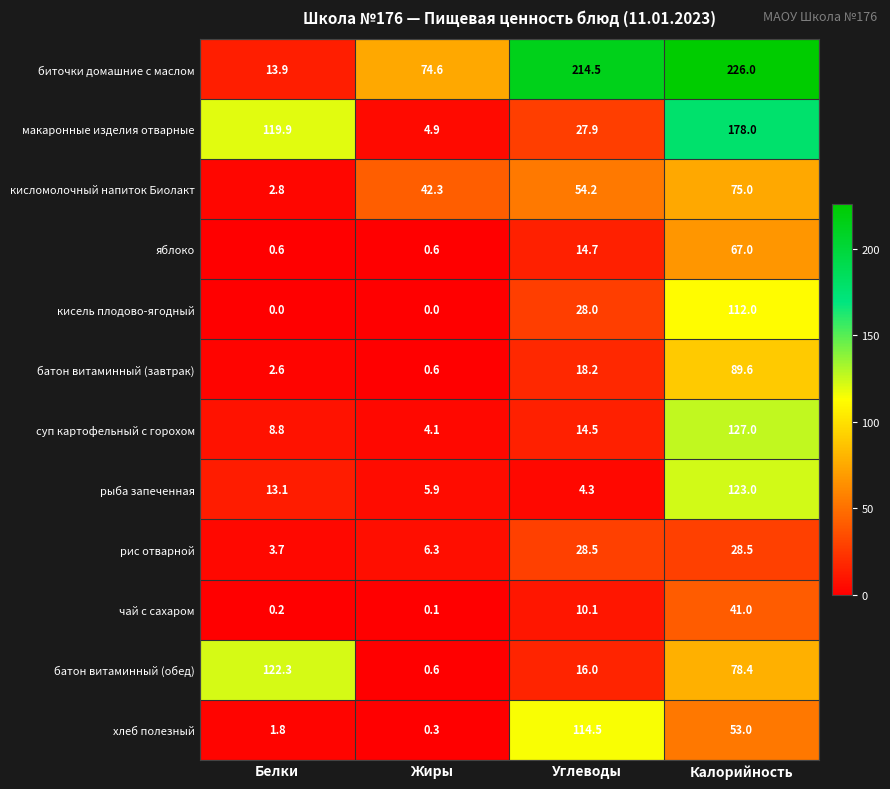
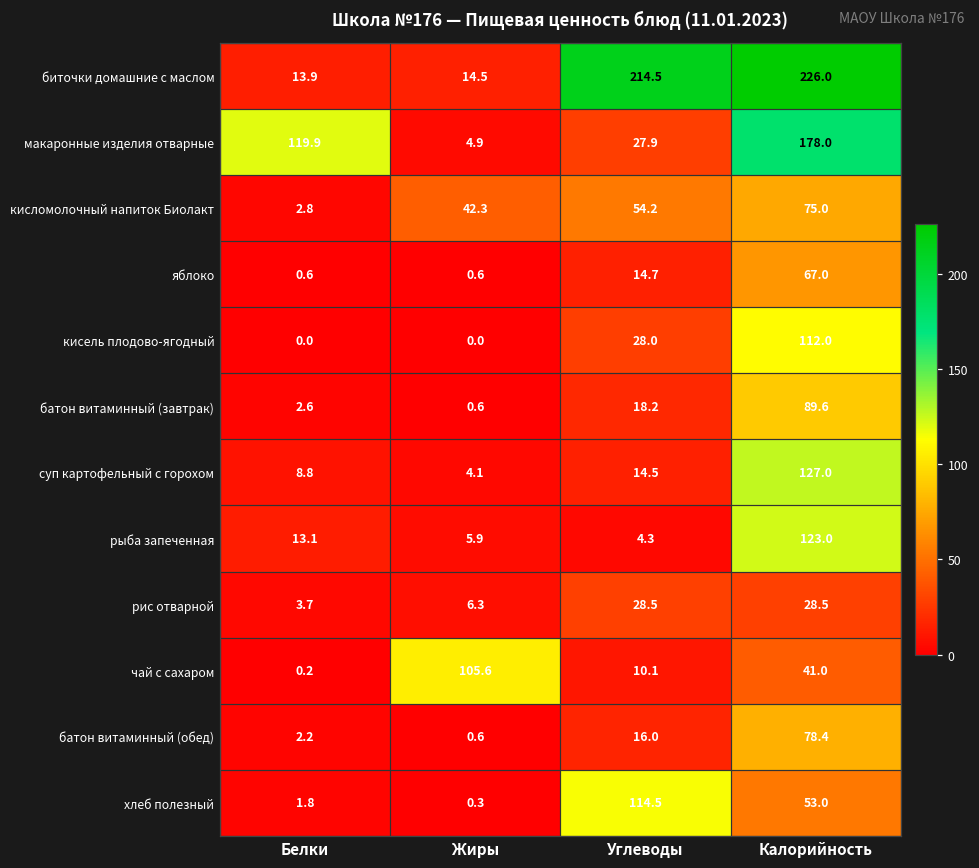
  {
    "биточки домашние с маслом": {
      "Белки": 13.9,
-     "Жиры": 74.6,
+     "Жиры": 14.5,
      "Углеводы": 214.5,
      "Калорийность": 226.0
    },
    "макаронные изделия отварные": {
      "Белки": 119.9,
      "Жиры": 4.9,
      "Углеводы": 27.9,
      "Калорийность": 178.0
    },
    "кисломолочный напиток Биолакт": {
      "Белки": 2.8,
      "Жиры": 42.3,
      "Углеводы": 54.2,
      "Калорийность": 75.0
    },
    "яблоко": {
      "Белки": 0.6,
      "Жиры": 0.6,
      "Углеводы": 14.7,
      "Калорийность": 67.0
    },
    "кисель плодово-ягодный": {
      "Белки": 0.0,
      "Жиры": 0.0,
      "Углеводы": 28.0,
      "Калорийность": 112.0
    },
    "батон витаминный (завтрак)": {
      "Белки": 2.6,
      "Жиры": 0.6,
      "Углеводы": 18.2,
      "Калорийность": 89.6
    },
    "суп картофельный с горохом": {
      "Белки": 8.8,
      "Жиры": 4.1,
      "Углеводы": 14.5,
      "Калорийность": 127.0
    },
    "рыба запеченная": {
      "Белки": 13.1,
      "Жиры": 5.9,
      "Углеводы": 4.3,
      "Калорийность": 123.0
    },
    "рис отварной": {
      "Белки": 3.7,
      "Жиры": 6.3,
      "Углеводы": 28.5,
      "Калорийность": 28.5
    },
    "чай с сахаром": {
      "Белки": 0.2,
-     "Жиры": 0.1,
+     "Жиры": 105.6,
      "Углеводы": 10.1,
      "Калорийность": 41.0
    },
    "батон витаминный (обед)": {
-     "Белки": 122.3,
+     "Белки": 2.2,
      "Жиры": 0.6,
      "Углеводы": 16.0,
      "Калорийность": 78.4
    },
    "хлеб полезный": {
      "Белки": 1.8,
      "Жиры": 0.3,
      "Углеводы": 114.5,
      "Калорийность": 53.0
    }
  }
